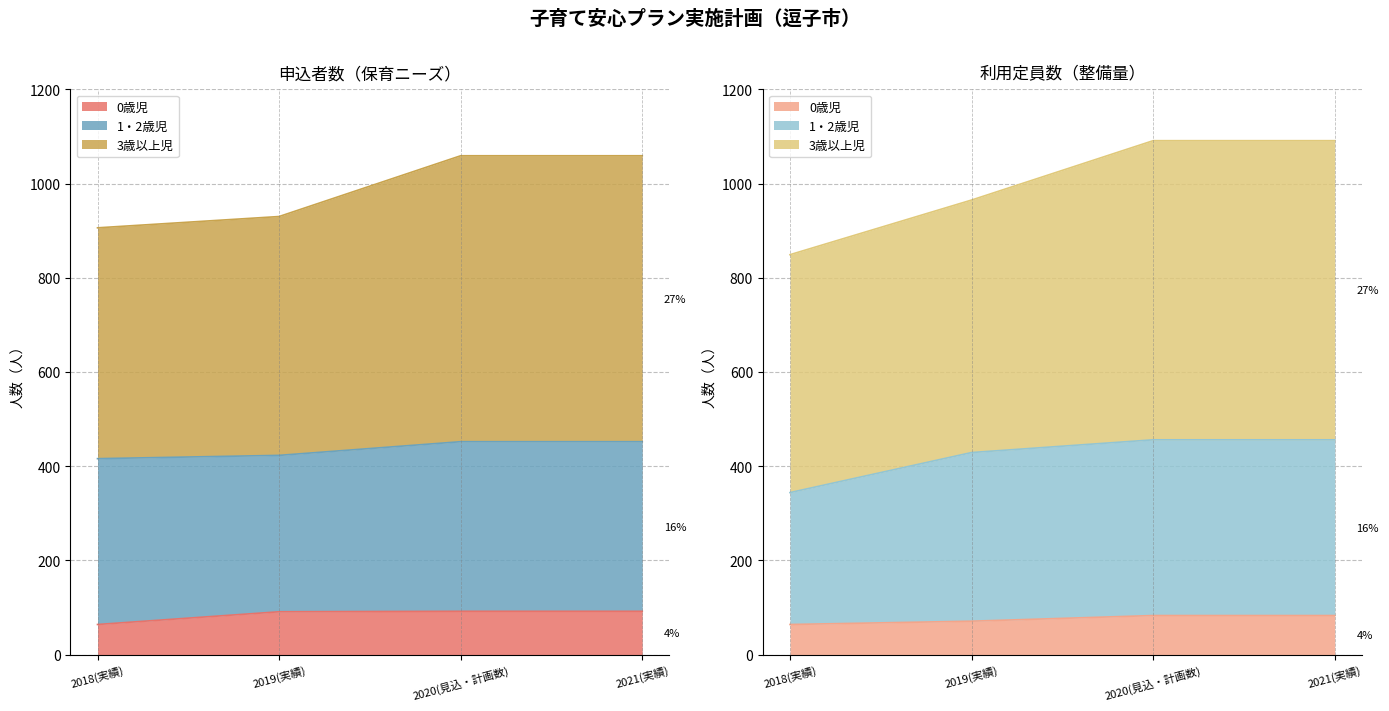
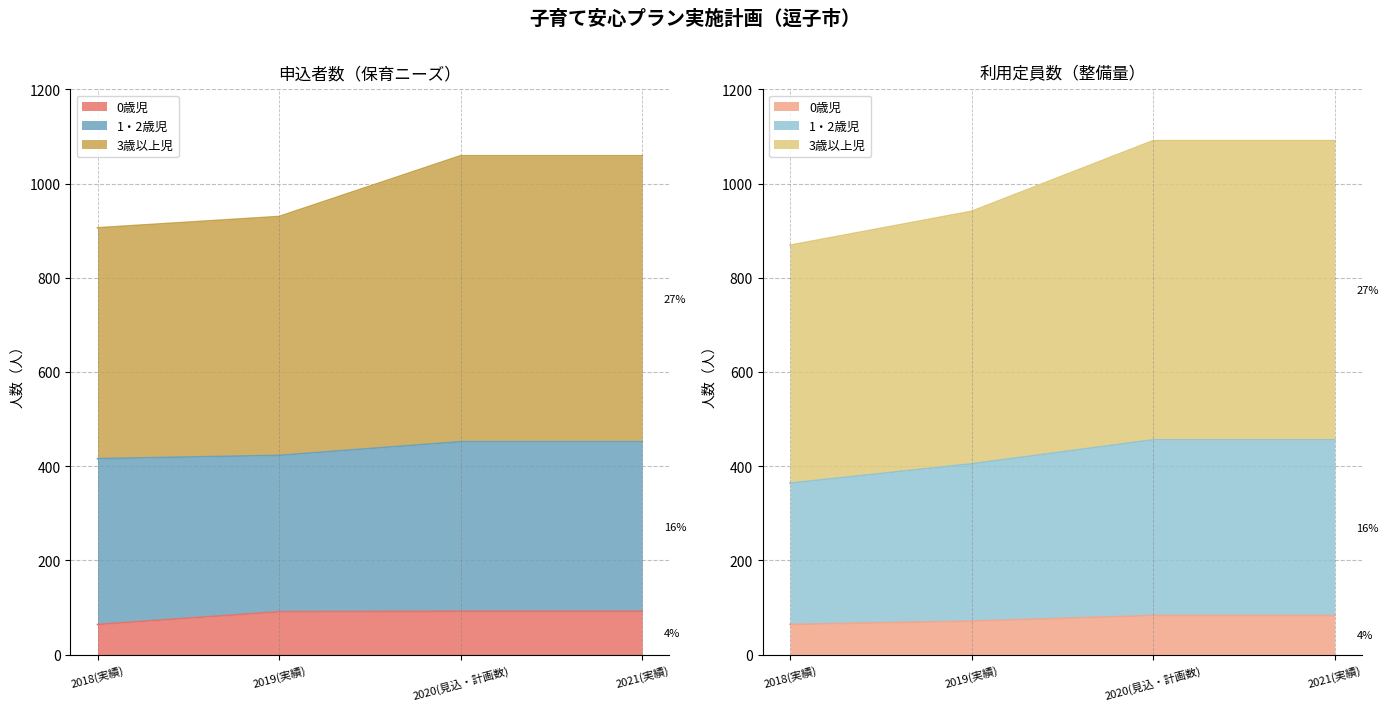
  {
    "利用定員数（整備量）": {
      "1・2歳児": {
-       "2018(実績)": 280,
-       "2019(実績)": 360,
+       "2018(実績)": 300,
+       "2019(実績)": 330,
        "2020(見込・計画数)": 370,
        "2021(実績)": 370
      }
    }
  }
